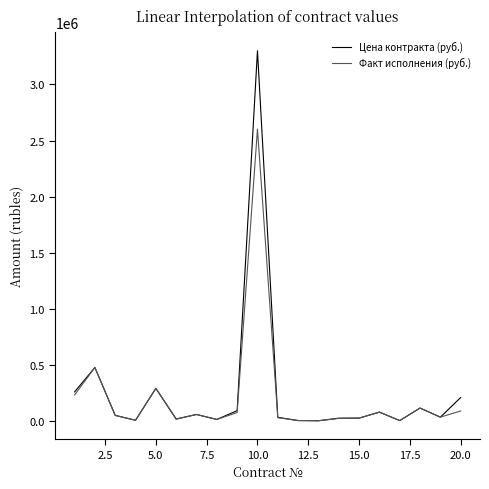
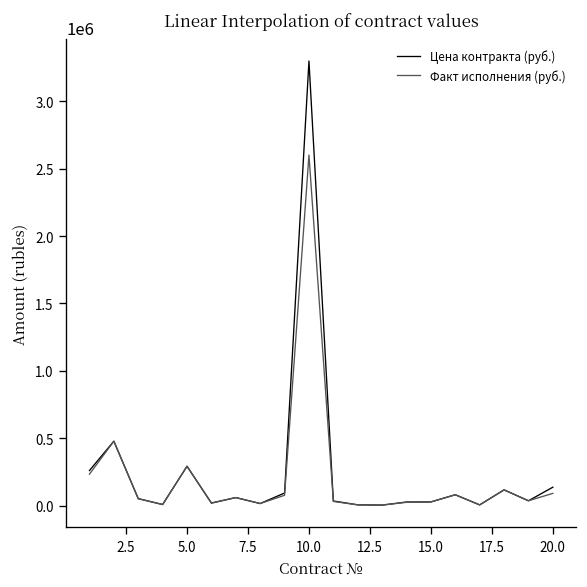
  {
    "Цена контракта (руб.)": {
      "10.0": 3300000,
-     "20.0": 210000
+     "20.0": 140000
    },
    "Факт исполнения (руб.)": {
      "10.0": 2600000,
      "20.0": 90000
    }
  }
